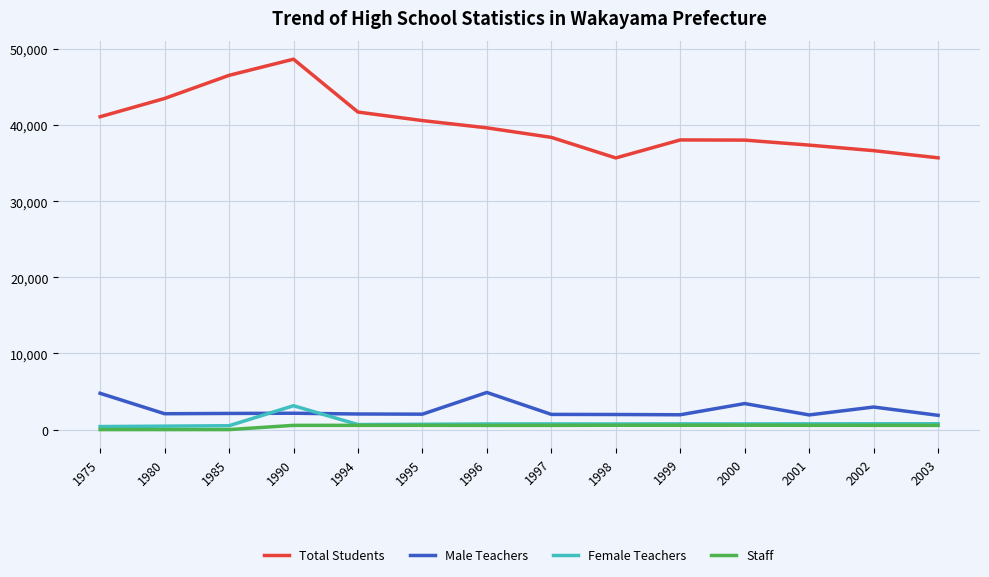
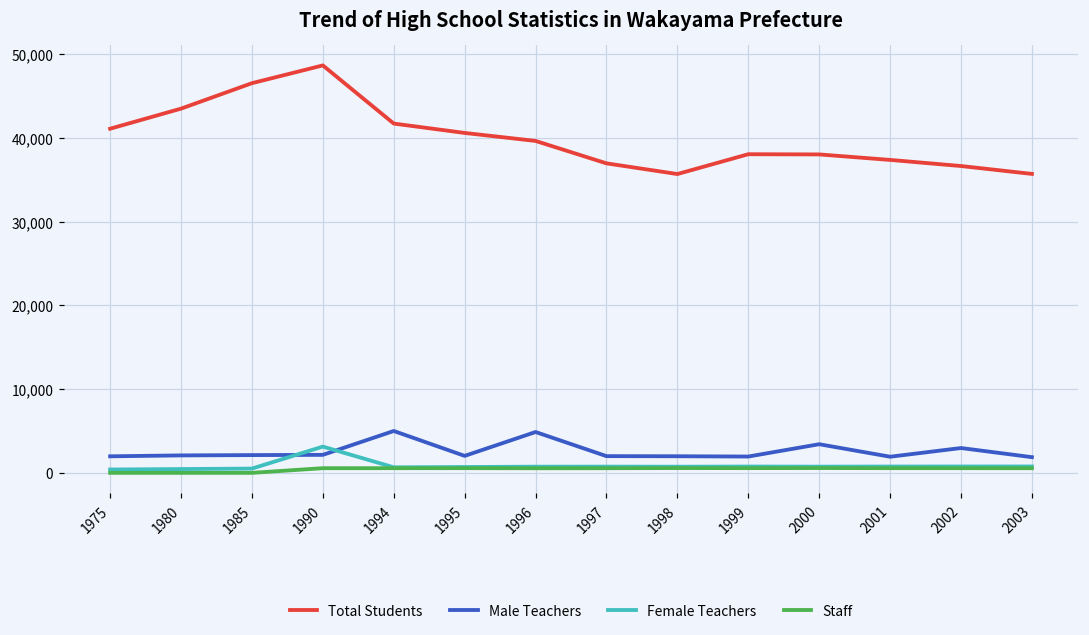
  {
    "Total Students": {
      "1975": "41,000",
      "1980": "44,000",
      "1985": "47,000",
      "1990": "49,000",
      "1994": "42,000",
      "1995": "41,000",
      "1996": "40,000",
-     "1997": "38,000",
+     "1997": "37,000",
      "1998": "36,000",
      "1999": "38,000",
      "2000": "38,000",
      "2001": "37,000",
      "2002": "37,000",
      "2003": "36,000"
    },
    "Male Teachers": {
-     "1975": "5,000",
+     "1975": "2,000",
      "1980": "2,000",
      "1985": "2,000",
      "1990": "2,000",
-     "1994": "2,000",
+     "1994": "5,000",
      "1995": "2,000",
      "1996": "5,000",
      "1997": "2,000",
      "1998": "2,000",
      "1999": "2,000",
      "2000": "3,000",
      "2001": "2,000",
      "2002": "3,000",
      "2003": "2,000"
    },
    "Female Teachers": {
      "1975": "0",
      "1980": "0",
      "1985": "1,000",
      "1990": "3,000"
    },
    "Staff": {
      "1975": "0",
      "1980": "0",
      "1985": "0",
      "1990": "1,000"
    }
  }
